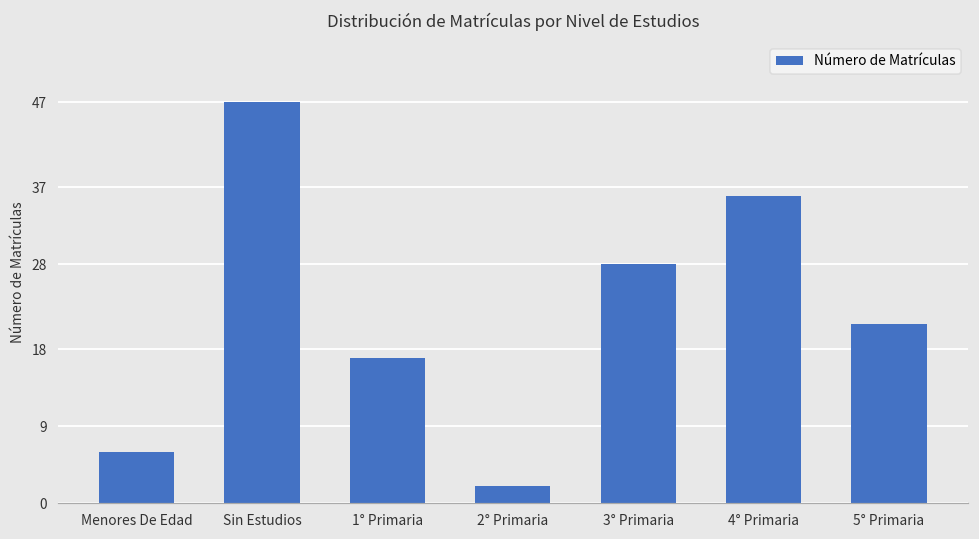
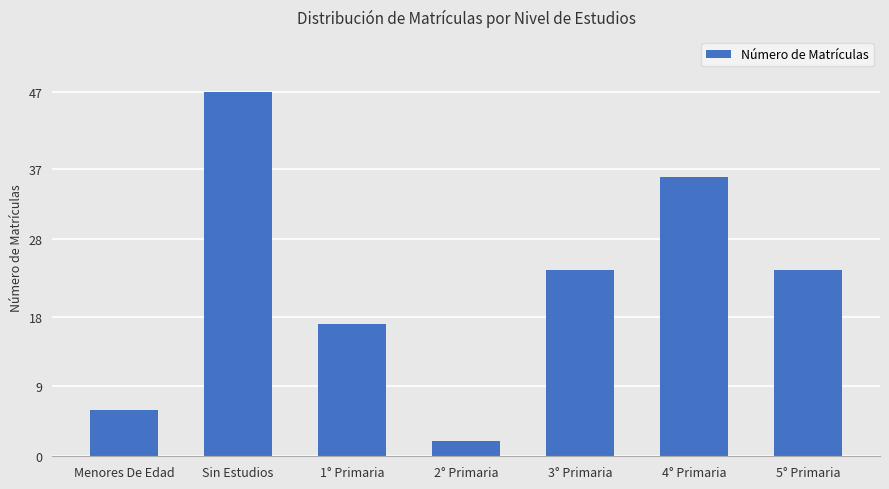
  {
    "Menores De Edad": 6,
    "Sin Estudios": 47,
    "1° Primaria": 17,
    "2° Primaria": 2,
-   "3° Primaria": 28,
+   "3° Primaria": 24,
    "4° Primaria": 36,
-   "5° Primaria": 21
+   "5° Primaria": 24
  }
